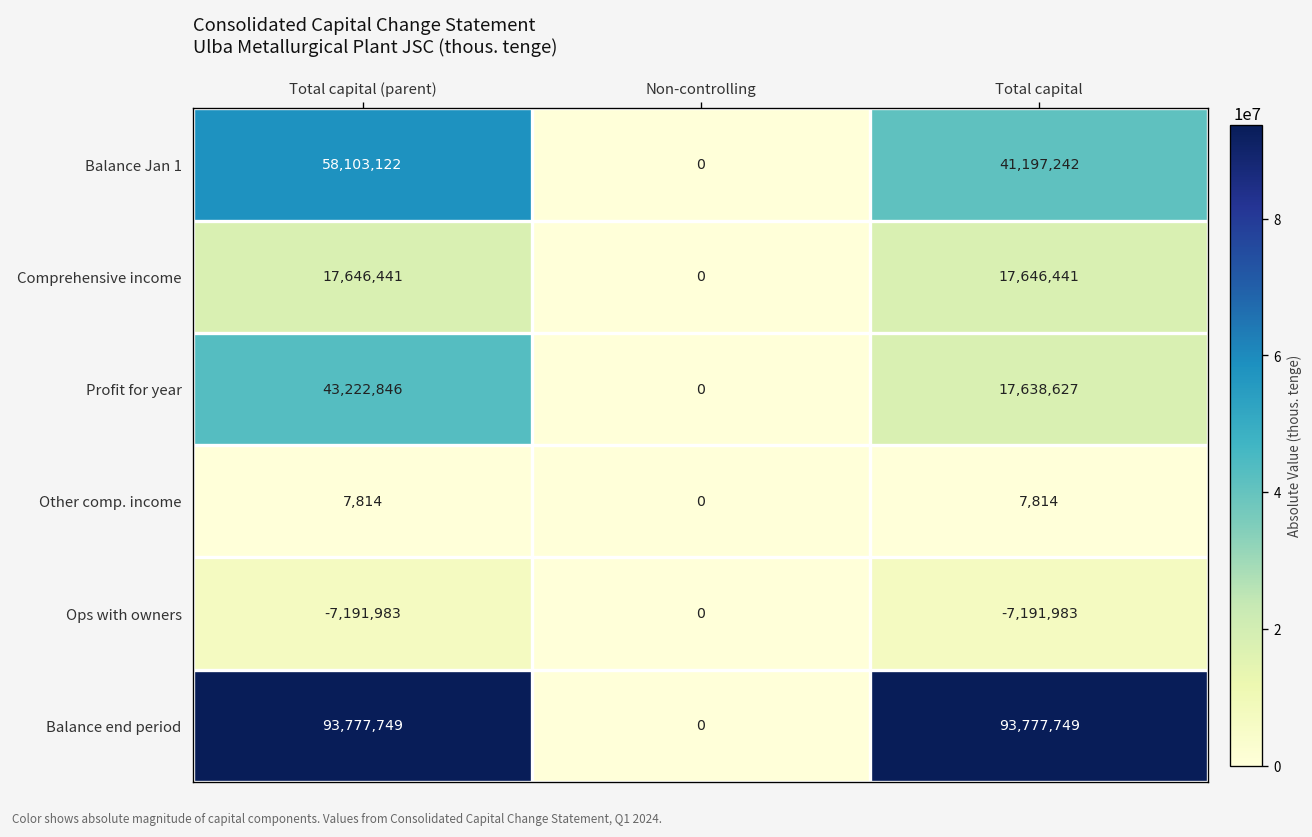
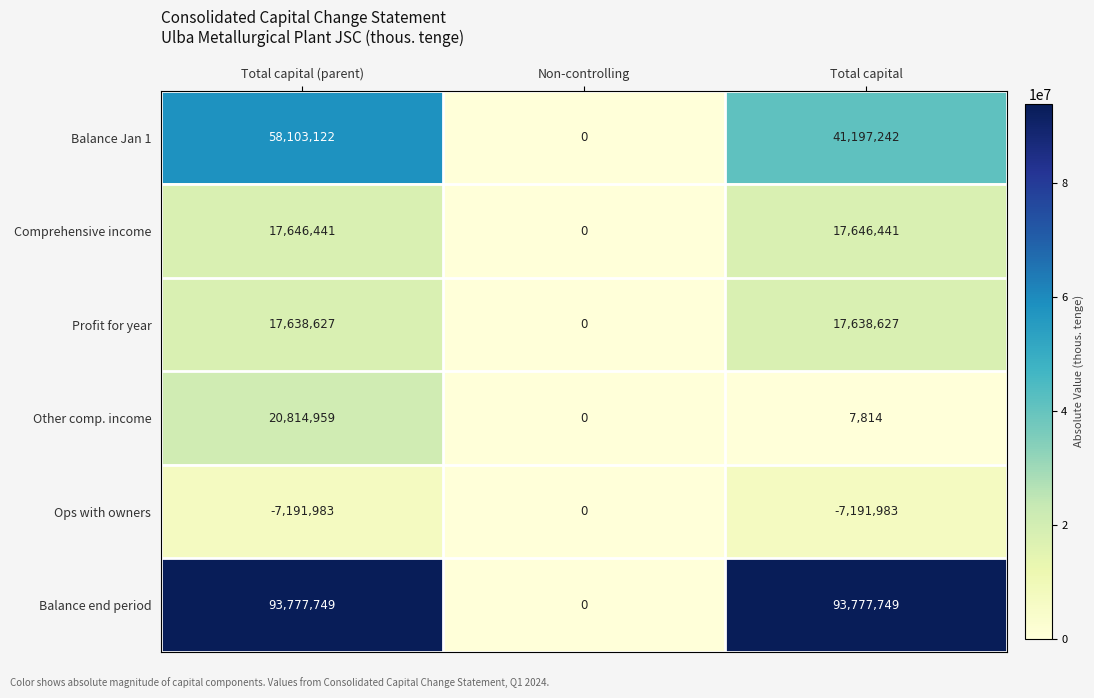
  {
    "Balance Jan 1": {
      "Total capital (parent)": "58,103,122",
      "Non-controlling": "0",
      "Total capital": "41,197,242"
    },
    "Comprehensive income": {
      "Total capital (parent)": "17,646,441",
      "Non-controlling": "0",
      "Total capital": "17,646,441"
    },
    "Profit for year": {
-     "Total capital (parent)": "43,222,846",
+     "Total capital (parent)": "17,638,627",
      "Non-controlling": "0",
      "Total capital": "17,638,627"
    },
    "Other comp. income": {
-     "Total capital (parent)": "7,814",
+     "Total capital (parent)": "20,814,959",
      "Non-controlling": "0",
      "Total capital": "7,814"
    },
    "Ops with owners": {
      "Total capital (parent)": "-7,191,983",
      "Non-controlling": "0",
      "Total capital": "-7,191,983"
    },
    "Balance end period": {
      "Total capital (parent)": "93,777,749",
      "Non-controlling": "0",
      "Total capital": "93,777,749"
    }
  }
